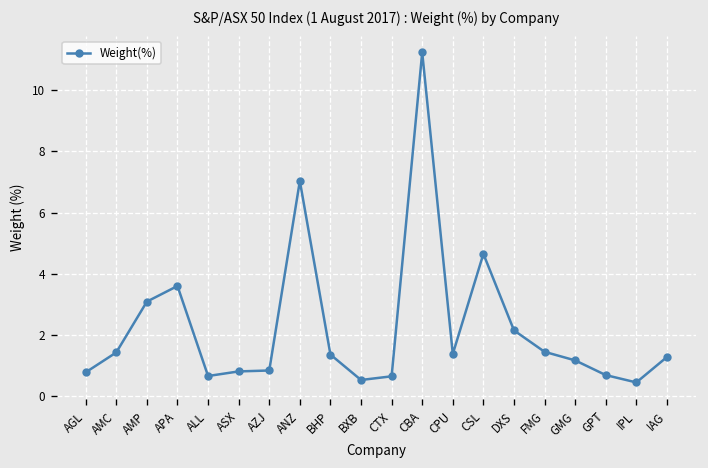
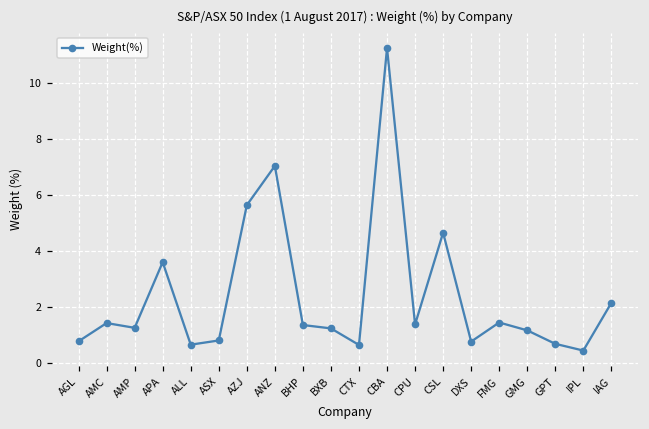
  {
    "AGL": 0.8,
    "AMC": 1.4,
-   "AMP": 3.1,
+   "AMP": 1.3,
    "APA": 3.6,
    "ALL": 0.7,
    "ASX": 0.8,
-   "AZJ": 0.8,
+   "AZJ": 5.6,
    "ANZ": 7.0,
    "BHP": 1.4,
-   "BXB": 0.5,
+   "BXB": 1.2,
    "CTX": 0.7,
    "CBA": 11.2,
    "CPU": 1.4,
    "CSL": 4.7,
-   "DXS": 2.2,
+   "DXS": 0.8,
    "FMG": 1.5,
    "GMG": 1.2,
    "GPT": 0.7,
    "IPL": 0.5,
-   "IAG": 1.3
+   "IAG": 2.2
  }
